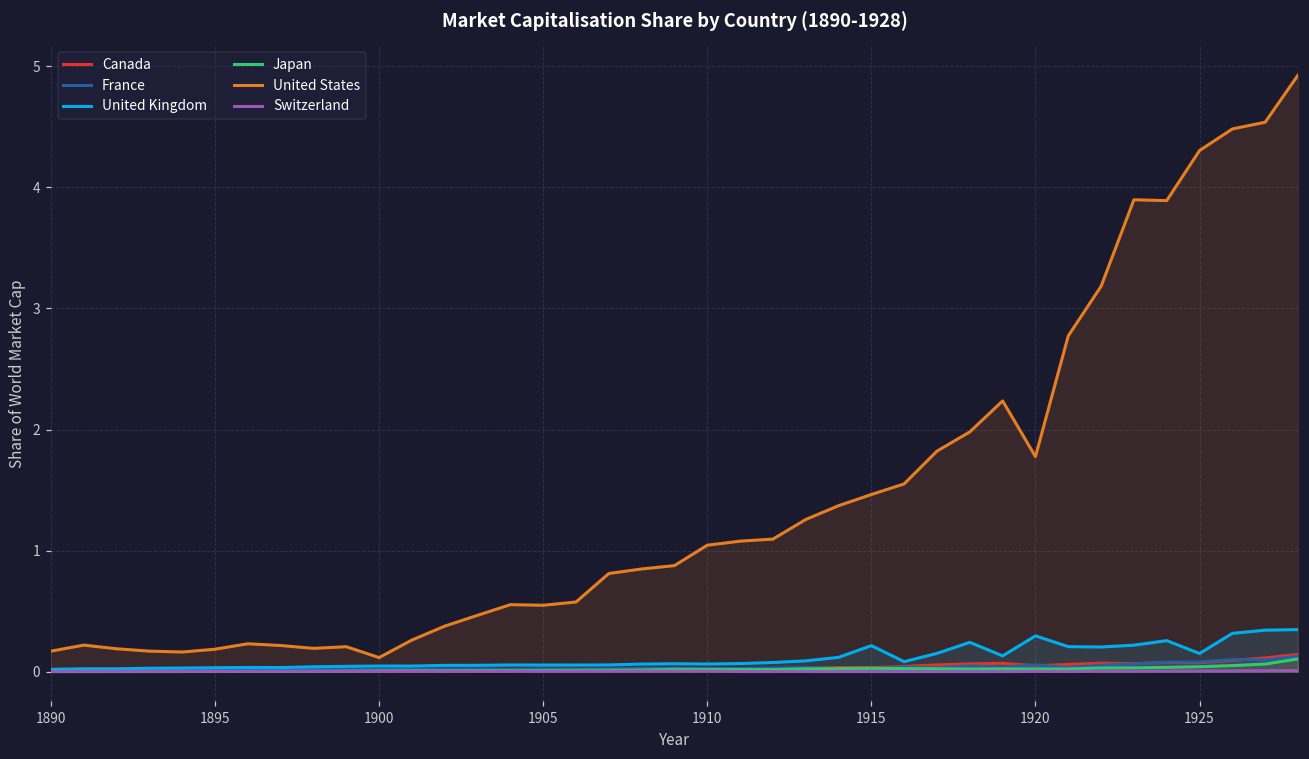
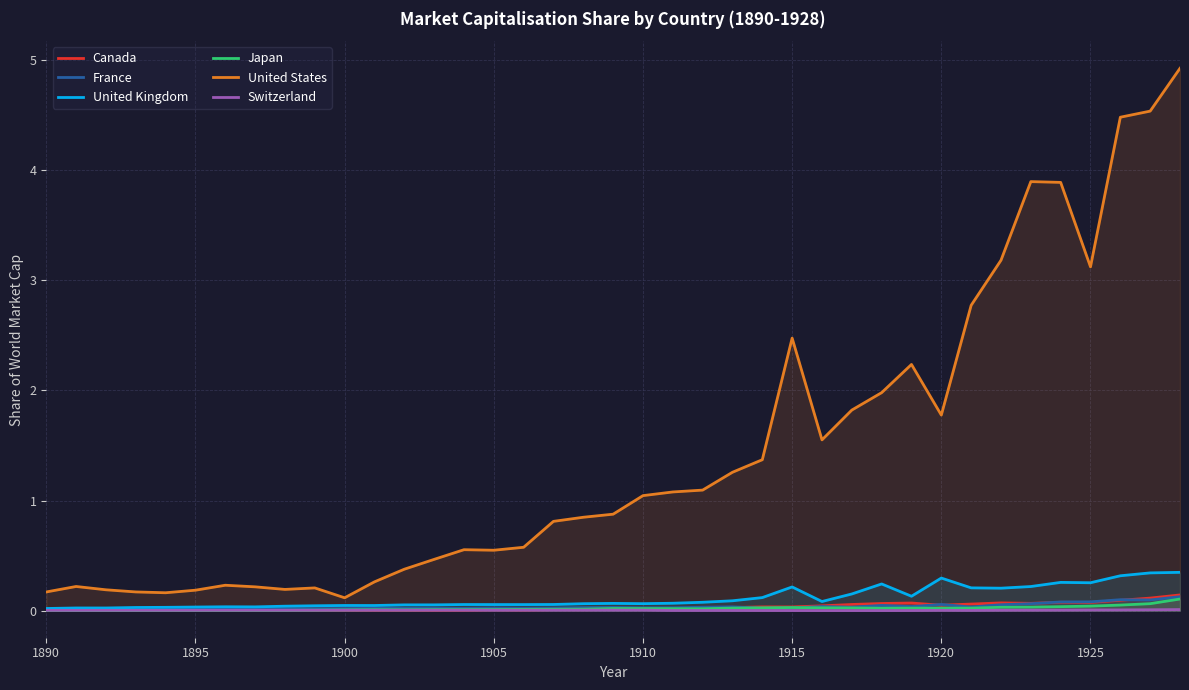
  {
    "United Kingdom": {
      "1900": 0.05,
      "1905": 0.05,
      "1910": 0.06,
      "1915": 0.21,
      "1920": 0.30,
-     "1925": 0.15
+     "1925": 0.25
    },
    "Japan": {
      "1925": 0.04
    },
    "United States": {
      "1890": 0.17,
      "1895": 0.19,
      "1900": 0.12,
      "1905": 0.55,
      "1910": 1.04,
-     "1915": 1.46,
+     "1915": 2.48,
      "1920": 1.78,
-     "1925": 4.30
+     "1925": 3.12
    },
    "Switzerland": {
      "1915": 0.00,
      "1925": 0.01
    }
  }
